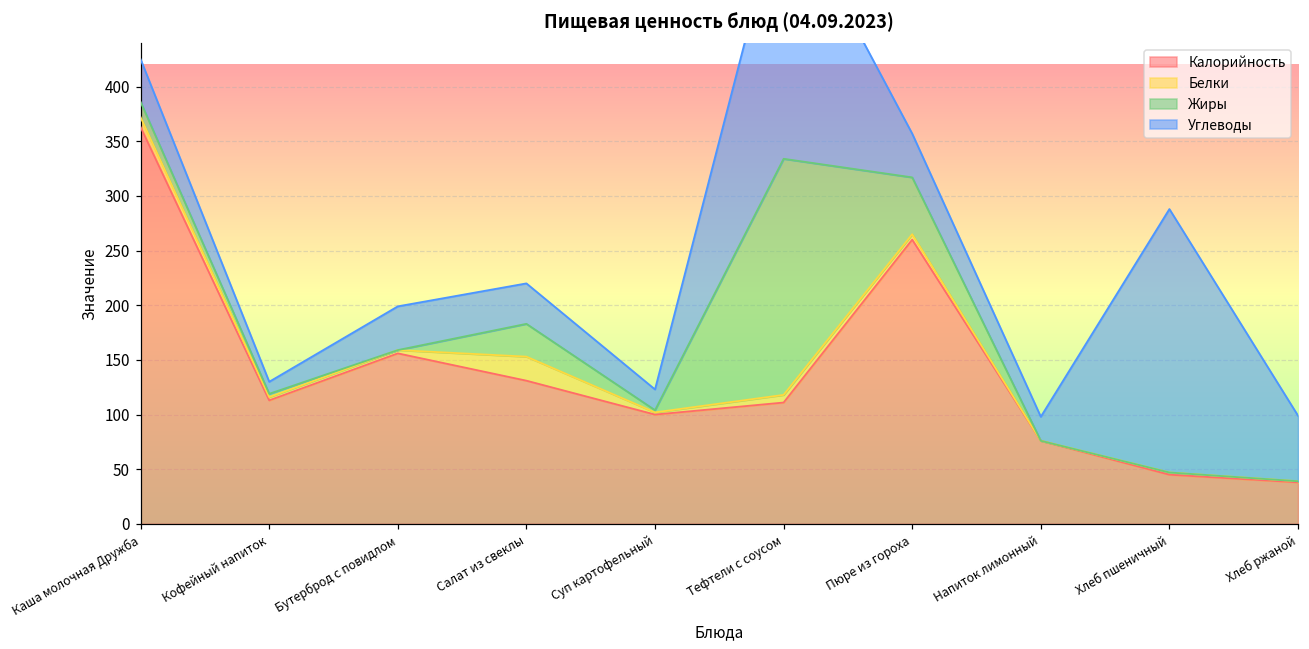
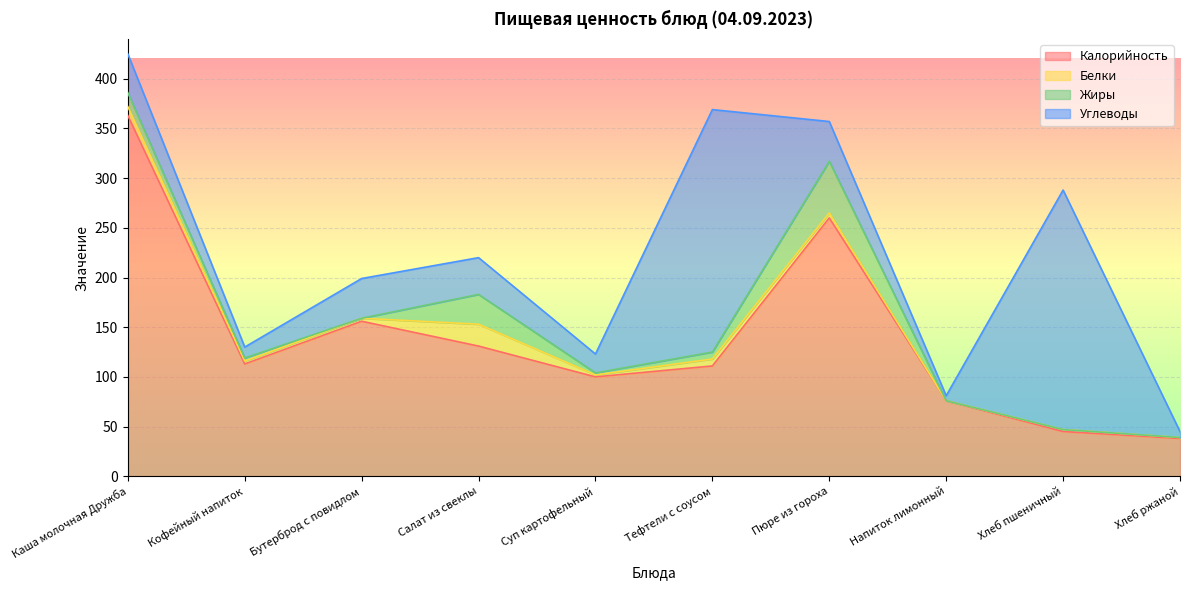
  {
    "Калорийность": {
      "Каша молочная Дружба": 360,
      "Кофейный напиток": 110,
      "Бутерброд с повидлом": 160,
      "Салат из свеклы": 130,
      "Тефтели с соусом": 110,
      "Пюре из гороха": 260
    },
    "Белки": {
      "Каша молочная Дружба": 10,
      "Кофейный напиток": 0,
      "Салат из свеклы": 20,
      "Тефтели с соусом": 10,
      "Пюре из гороха": 10
    },
    "Жиры": {
      "Каша молочная Дружба": 10,
      "Кофейный напиток": 0,
      "Салат из свеклы": 30,
-     "Тефтели с соусом": 220,
+     "Тефтели с соусом": 10,
      "Пюре из гороха": 50
    },
    "Углеводы": {
      "Каша молочная Дружба": 40,
      "Кофейный напиток": 10,
      "Бутерброд с повидлом": 40,
      "Салат из свеклы": 40,
      "Суп картофельный": 20,
      "Пюре из гороха": 40,
-     "Напиток лимонный": 20,
+     "Напиток лимонный": 10,
      "Хлеб пшеничный": 240,
-     "Хлеб ржаной": 60
+     "Хлеб ржаной": 10
    }
  }
